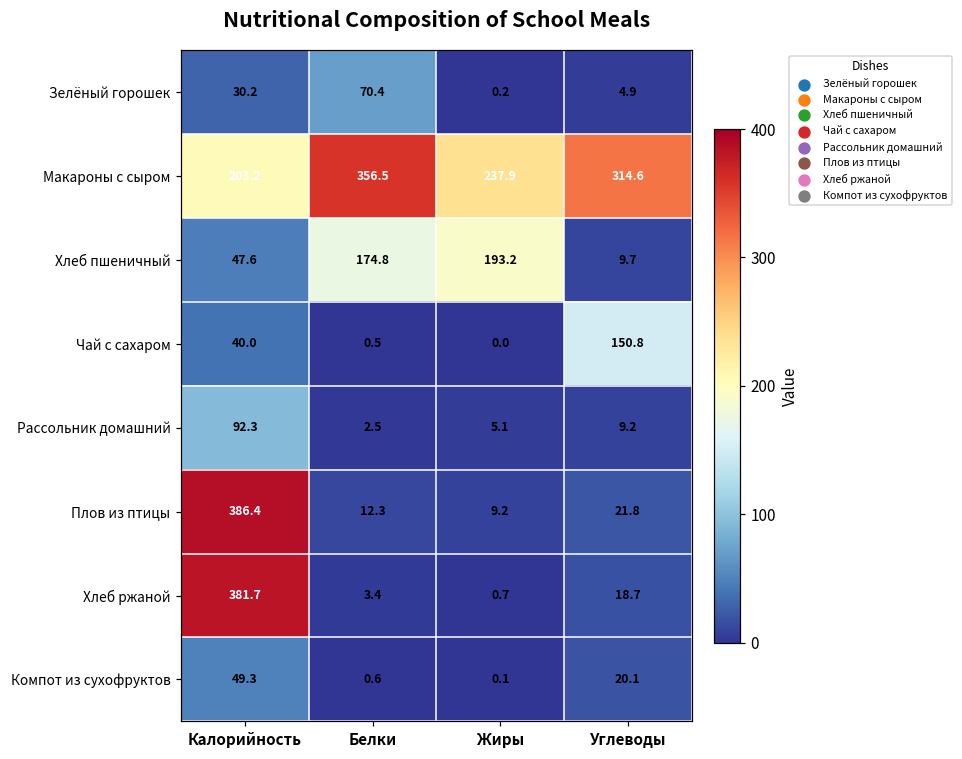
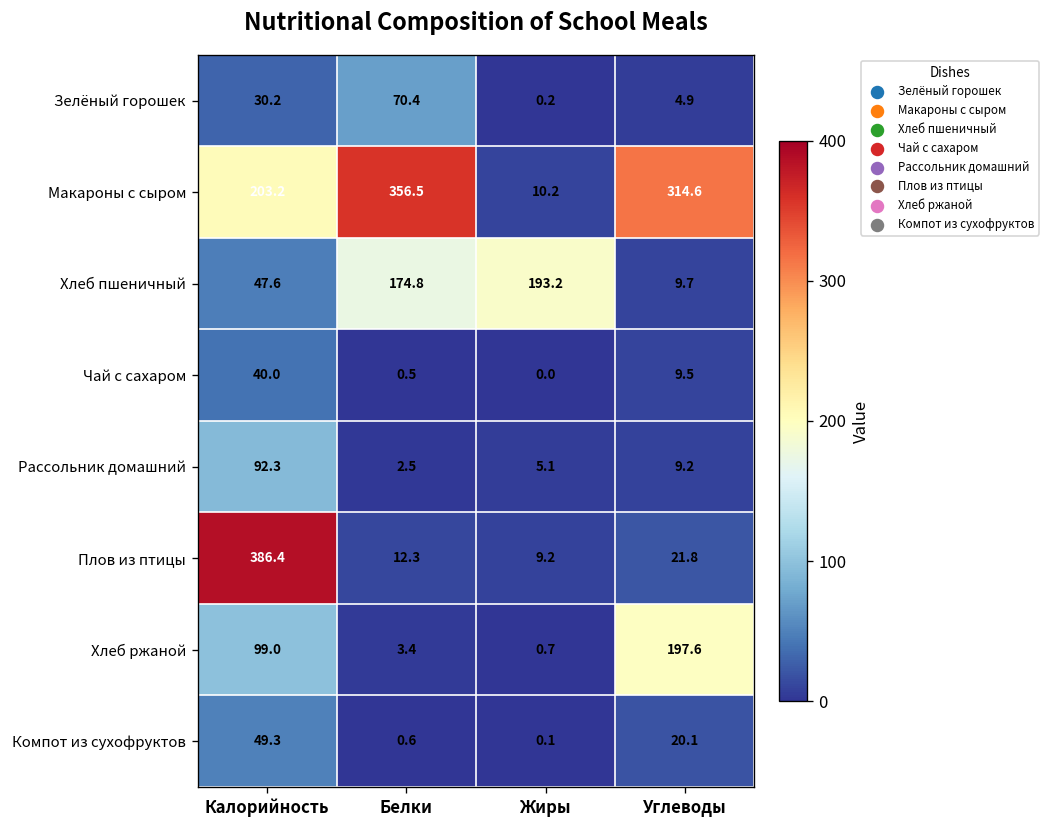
  {
    "Зелёный горошек": {
      "Калорийность": 30.2,
      "Белки": 70.4,
      "Жиры": 0.2,
      "Углеводы": 4.9
    },
    "Макароны с сыром": {
      "Калорийность": 203.2,
      "Белки": 356.5,
-     "Жиры": 237.9,
+     "Жиры": 10.2,
      "Углеводы": 314.6
    },
    "Хлеб пшеничный": {
      "Калорийность": 47.6,
      "Белки": 174.8,
      "Жиры": 193.2,
      "Углеводы": 9.7
    },
    "Чай с сахаром": {
      "Калорийность": 40.0,
      "Белки": 0.5,
      "Жиры": 0.0,
-     "Углеводы": 150.8
+     "Углеводы": 9.5
    },
    "Рассольник домашний": {
      "Калорийность": 92.3,
      "Белки": 2.5,
      "Жиры": 5.1,
      "Углеводы": 9.2
    },
    "Плов из птицы": {
      "Калорийность": 386.4,
      "Белки": 12.3,
      "Жиры": 9.2,
      "Углеводы": 21.8
    },
    "Хлеб ржаной": {
-     "Калорийность": 381.7,
+     "Калорийность": 99.0,
      "Белки": 3.4,
      "Жиры": 0.7,
-     "Углеводы": 18.7
+     "Углеводы": 197.6
    },
    "Компот из сухофруктов": {
      "Калорийность": 49.3,
      "Белки": 0.6,
      "Жиры": 0.1,
      "Углеводы": 20.1
    }
  }
